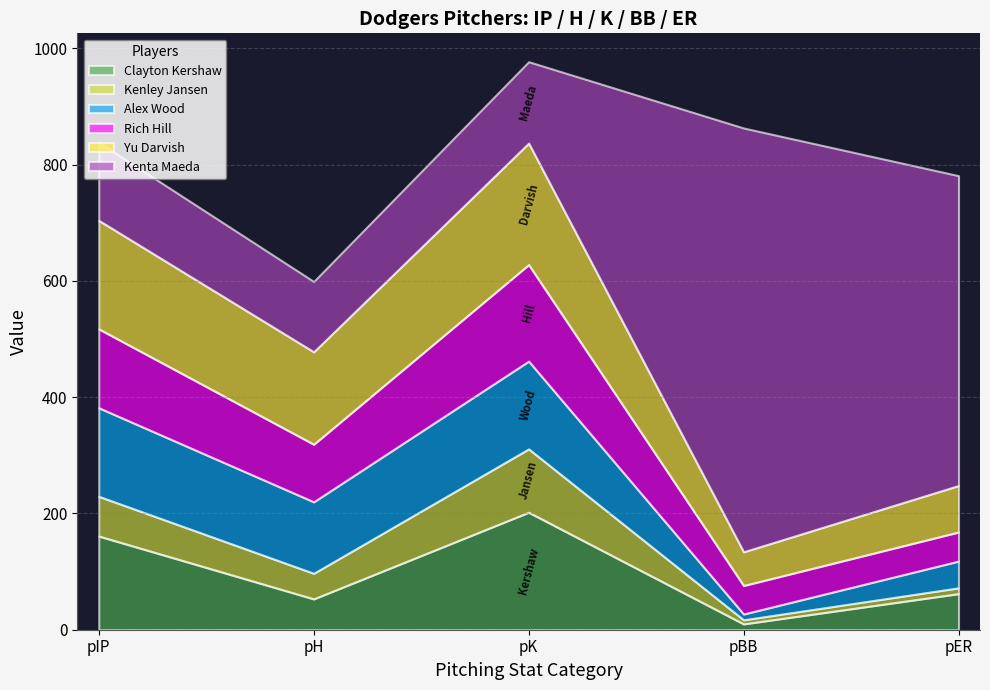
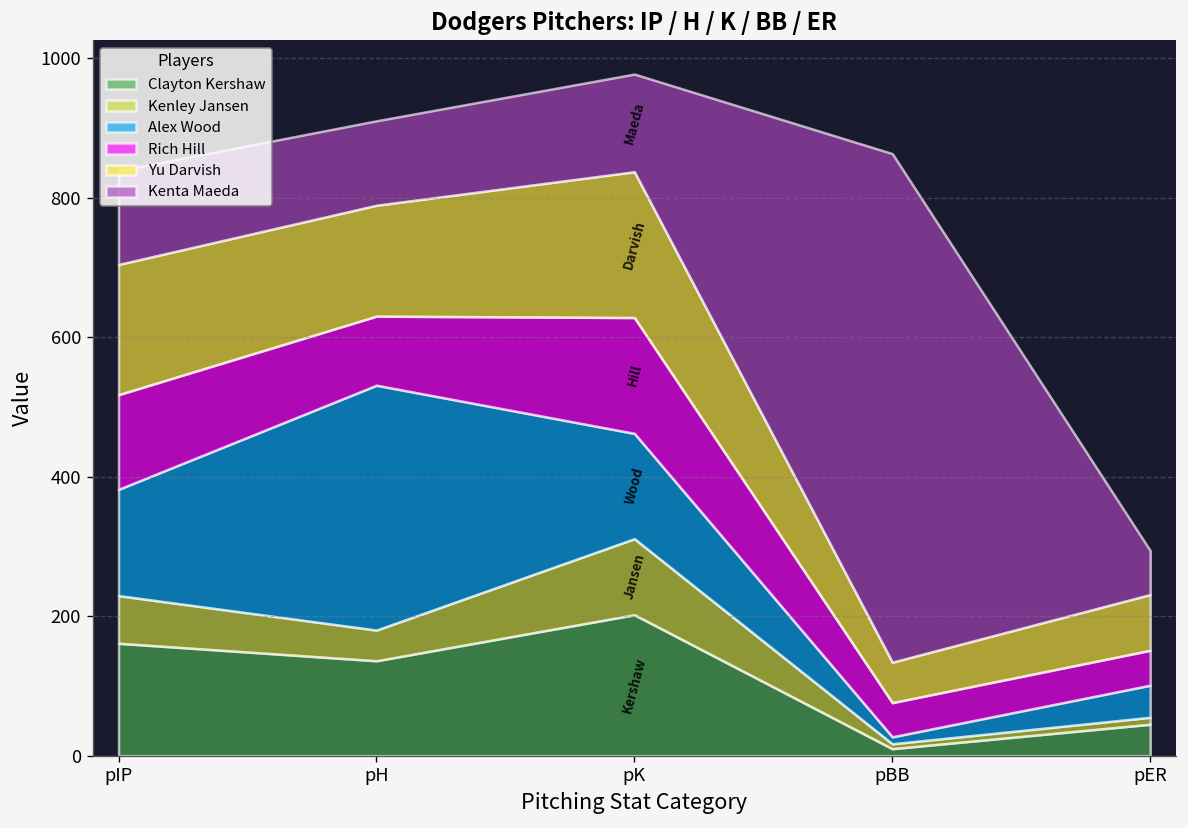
  {
    "Clayton Kershaw": {
      "pIP": 160,
-     "pH": 50,
+     "pH": 140,
      "pK": 200,
      "pBB": 10,
-     "pER": 60
+     "pER": 50
    },
    "Alex Wood": {
      "pIP": 150,
-     "pH": 120,
+     "pH": 350,
      "pK": 150,
      "pBB": 10,
      "pER": 50
    },
    "Rich Hill": {
      "pIP": 140,
      "pH": 100,
      "pK": 170,
      "pBB": 50,
      "pER": 50
    },
    "Kenta Maeda": {
      "pH": 120,
      "pK": 140,
      "pBB": 730,
-     "pER": 530
+     "pER": 60
    }
  }
